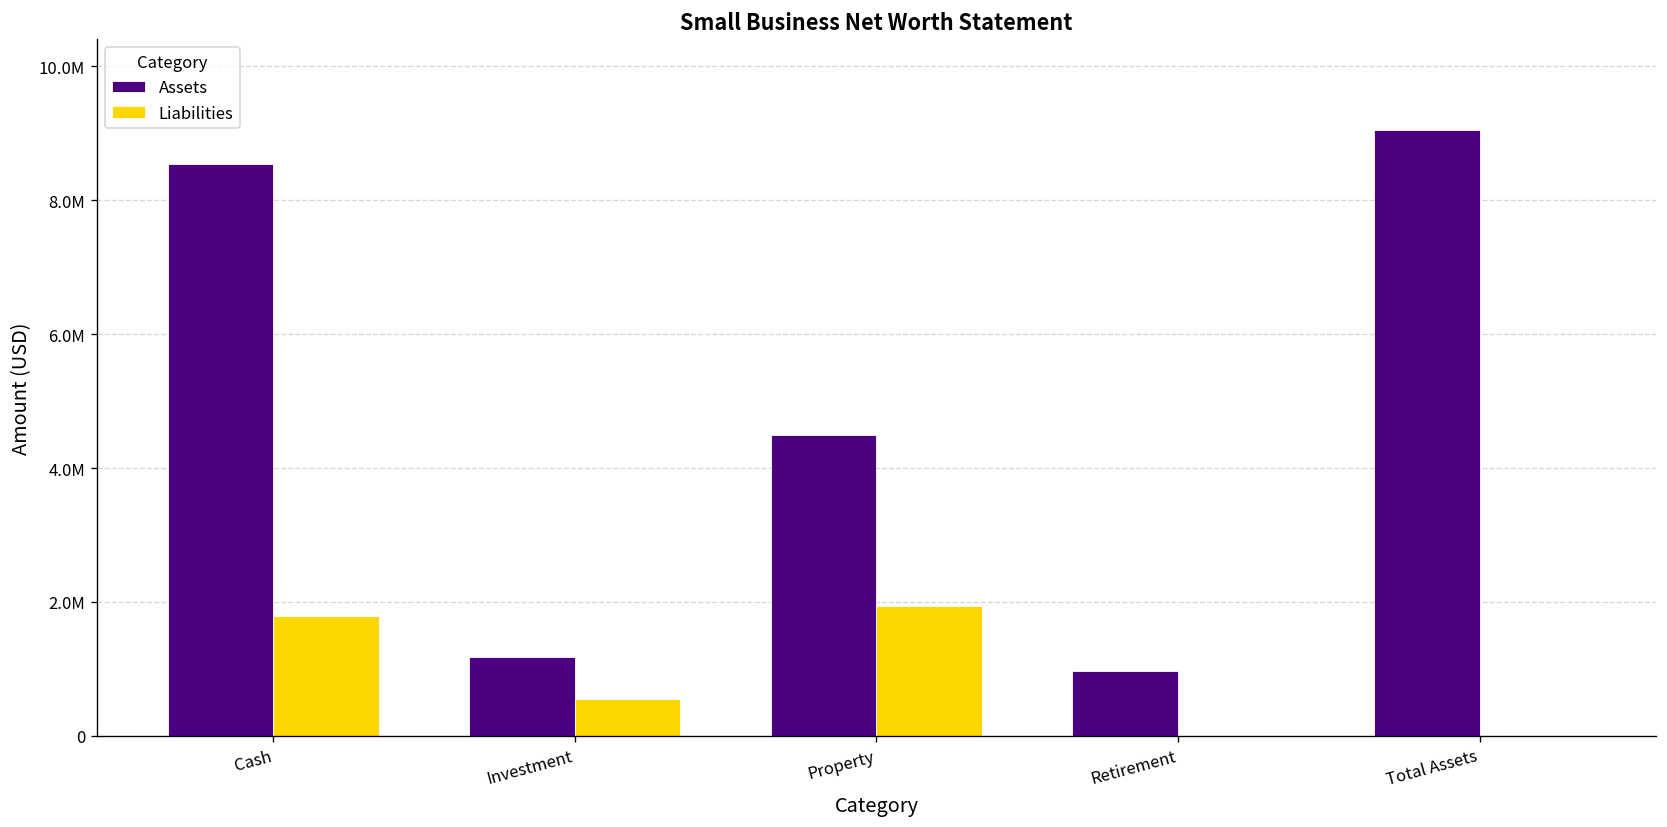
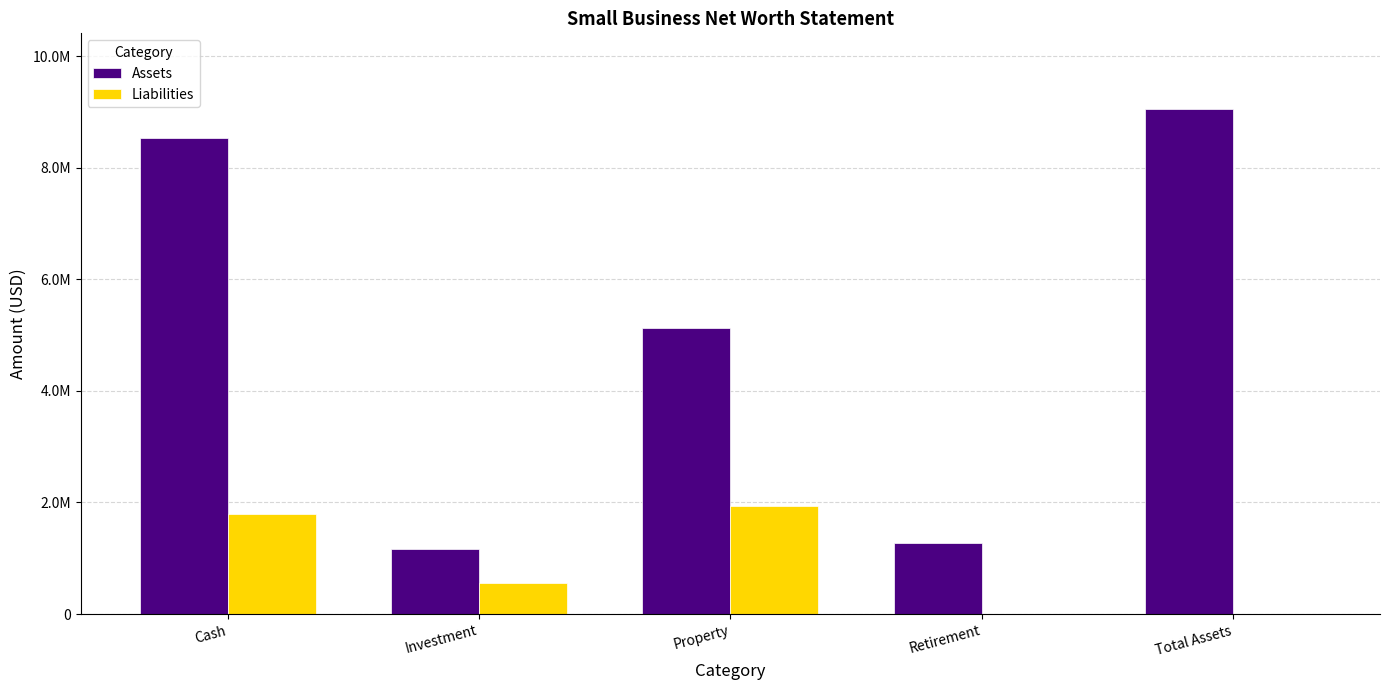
  {
    "Assets": {
      "Cash": 8500000,
      "Investment": 1200000,
-     "Property": 4500000,
-     "Retirement": 1000000,
+     "Property": 5100000,
+     "Retirement": 1300000,
      "Total Assets": 9100000
    },
    "Liabilities": {
      "Cash": 1800000,
      "Investment": 600000,
      "Property": 1900000,
      "Retirement": 0,
      "Total Assets": 0
    }
  }
